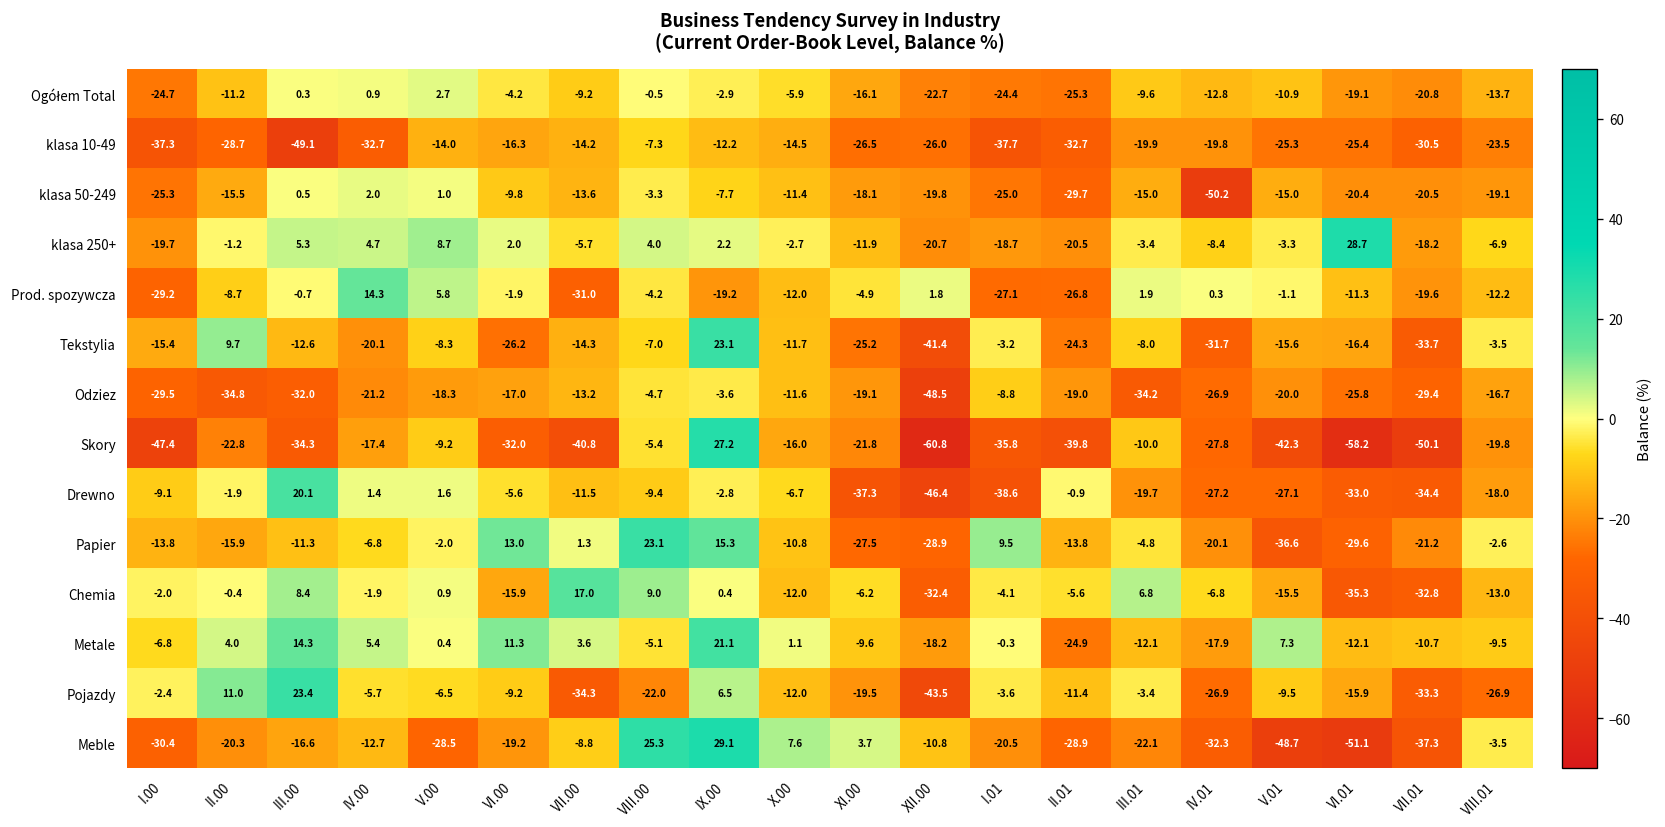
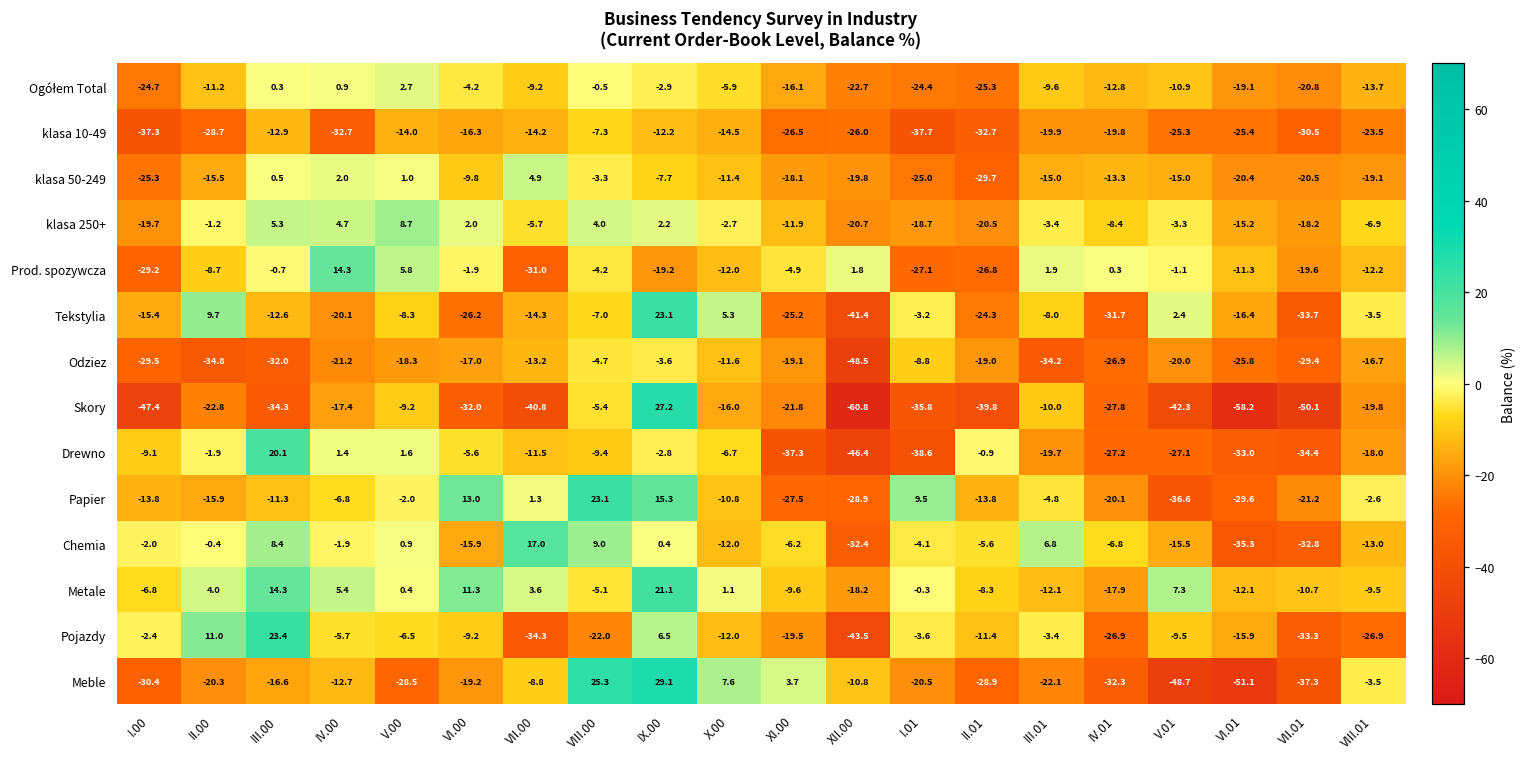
  {
    "klasa 10-49": {
      "I.00": -37.3,
      "II.00": -28.7,
-     "III.00": -49.1,
+     "III.00": -12.9,
      "IV.00": -32.7,
      "V.00": -14.0,
      "VI.00": -16.3,
      "VII.00": -14.2,
      "VIII.00": -7.3,
      "IX.00": -12.2,
      "X.00": -14.5,
      "XI.00": -26.5,
      "XII.00": -26.0,
      "I.01": -37.7,
      "II.01": -32.7,
      "III.01": -19.9,
      "IV.01": -19.8,
      "V.01": -25.3,
      "VI.01": -25.4,
      "VII.01": -30.5,
      "VIII.01": -23.5
    },
    "klasa 50-249": {
      "I.00": -25.3,
      "II.00": -15.5,
      "III.00": 0.5,
      "IV.00": 2.0,
      "V.00": 1.0,
      "VI.00": -9.8,
-     "VII.00": -13.6,
+     "VII.00": 4.9,
      "VIII.00": -3.3,
      "IX.00": -7.7,
      "X.00": -11.4,
      "XI.00": -18.1,
      "XII.00": -19.8,
      "I.01": -25.0,
      "II.01": -29.7,
      "III.01": -15.0,
-     "IV.01": -50.2,
+     "IV.01": -13.3,
      "V.01": -15.0,
      "VI.01": -20.4,
      "VII.01": -20.5,
      "VIII.01": -19.1
    },
    "klasa 250+": {
      "I.00": -19.7,
      "II.00": -1.2,
      "III.00": 5.3,
      "IV.00": 4.7,
      "V.00": 8.7,
      "VI.00": 2.0,
      "VII.00": -5.7,
      "VIII.00": 4.0,
      "IX.00": 2.2,
      "X.00": -2.7,
      "XI.00": -11.9,
      "XII.00": -20.7,
      "I.01": -18.7,
      "II.01": -20.5,
      "III.01": -3.4,
      "IV.01": -8.4,
      "V.01": -3.3,
-     "VI.01": 28.7,
+     "VI.01": -15.2,
      "VII.01": -18.2,
      "VIII.01": -6.9
    },
    "Tekstylia": {
      "I.00": -15.4,
      "II.00": 9.7,
      "III.00": -12.6,
      "IV.00": -20.1,
      "V.00": -8.3,
      "VI.00": -26.2,
      "VII.00": -14.3,
      "VIII.00": -7.0,
      "IX.00": 23.1,
-     "X.00": -11.7,
+     "X.00": 5.3,
      "XI.00": -25.2,
      "XII.00": -41.4,
      "I.01": -3.2,
      "II.01": -24.3,
      "III.01": -8.0,
      "IV.01": -31.7,
-     "V.01": -15.6,
+     "V.01": 2.4,
      "VI.01": -16.4,
      "VII.01": -33.7,
      "VIII.01": -3.5
    },
    "Metale": {
      "I.00": -6.8,
      "II.00": 4.0,
      "III.00": 14.3,
      "IV.00": 5.4,
      "V.00": 0.4,
      "VI.00": 11.3,
      "VII.00": 3.6,
      "VIII.00": -5.1,
      "IX.00": 21.1,
      "X.00": 1.1,
      "XI.00": -9.6,
      "XII.00": -18.2,
      "I.01": -0.3,
-     "II.01": -24.9,
+     "II.01": -8.3,
      "III.01": -12.1,
      "IV.01": -17.9,
      "V.01": 7.3,
      "VI.01": -12.1,
      "VII.01": -10.7,
      "VIII.01": -9.5
    }
  }
